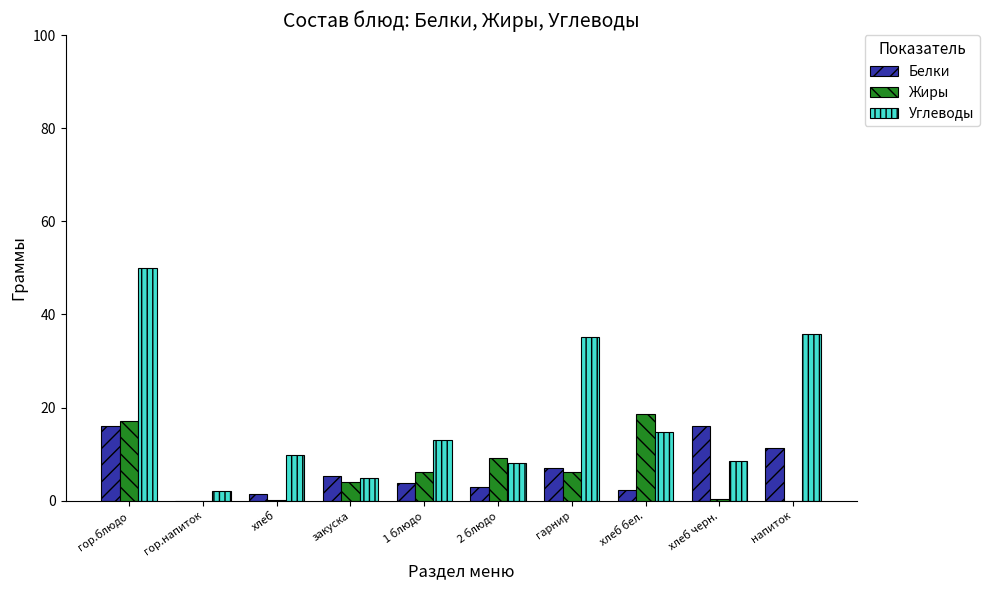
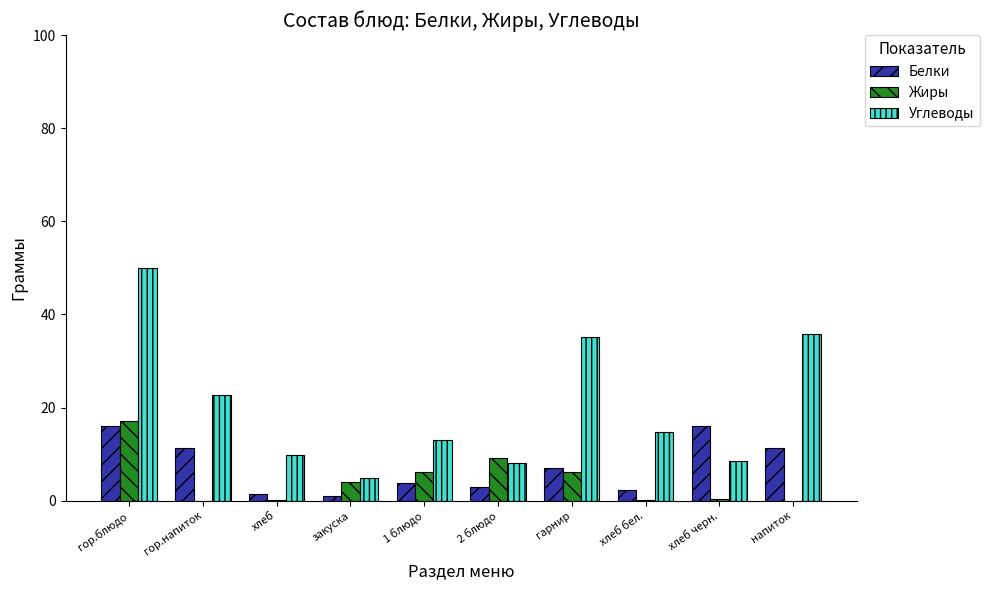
  {
    "Белки": {
      "гор.блюдо": 16,
-     "гор.напиток": 0,
+     "гор.напиток": 11,
      "хлеб": 2,
-     "закуска": 5,
+     "закуска": 1,
      "1 блюдо": 4,
      "2 блюдо": 3,
      "гарнир": 7,
      "хлеб бел.": 2,
      "хлеб черн.": 16,
      "напиток": 11
    },
    "Жиры": {
      "гор.блюдо": 17,
      "гор.напиток": 0,
      "закуска": 4,
      "1 блюдо": 6,
      "2 блюдо": 9,
      "гарнир": 6,
-     "хлеб бел.": 19,
+     "хлеб бел.": 0,
      "напиток": 0
    },
    "Углеводы": {
      "гор.блюдо": 50,
-     "гор.напиток": 2,
+     "гор.напиток": 23,
      "хлеб": 10,
      "закуска": 5,
      "1 блюдо": 13,
      "2 блюдо": 8,
      "гарнир": 35,
      "хлеб бел.": 15,
      "хлеб черн.": 9,
      "напиток": 36
    }
  }
